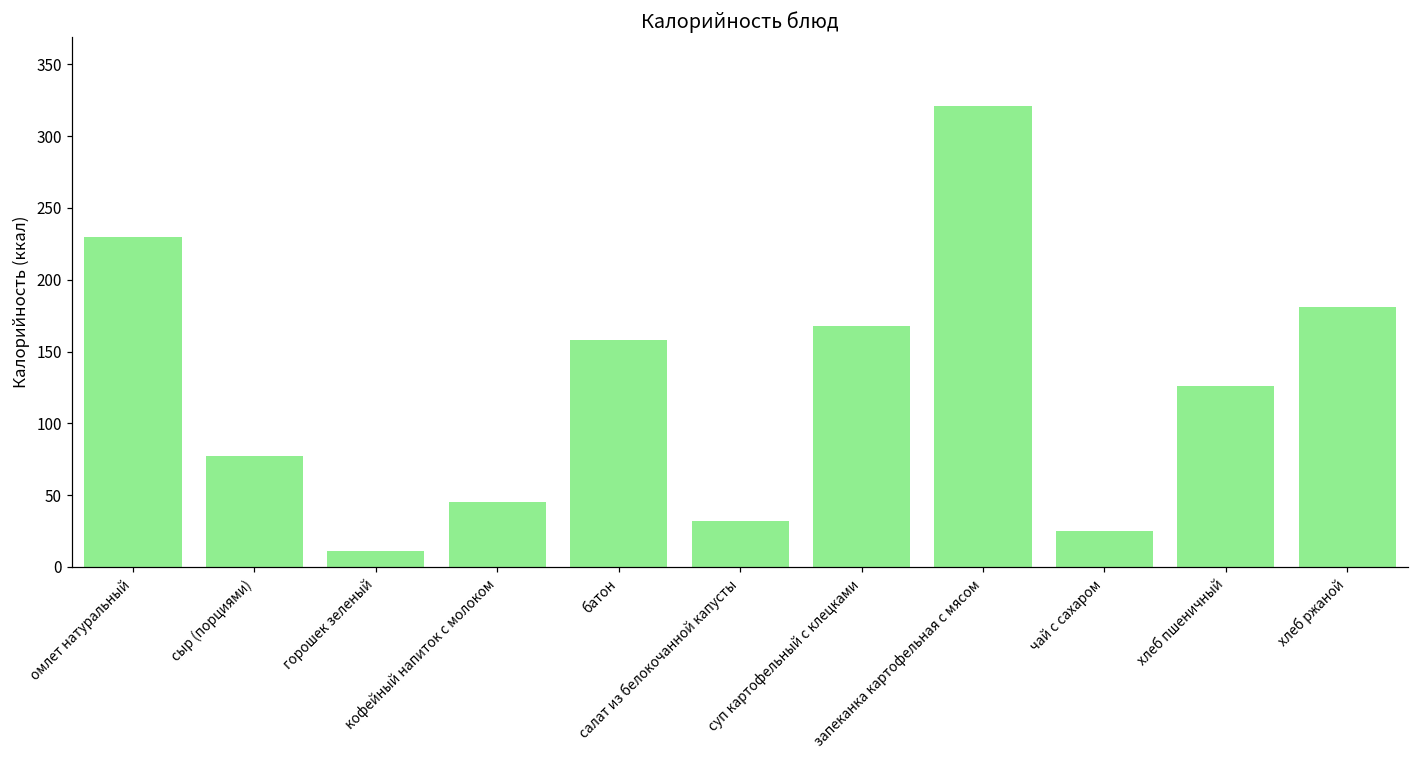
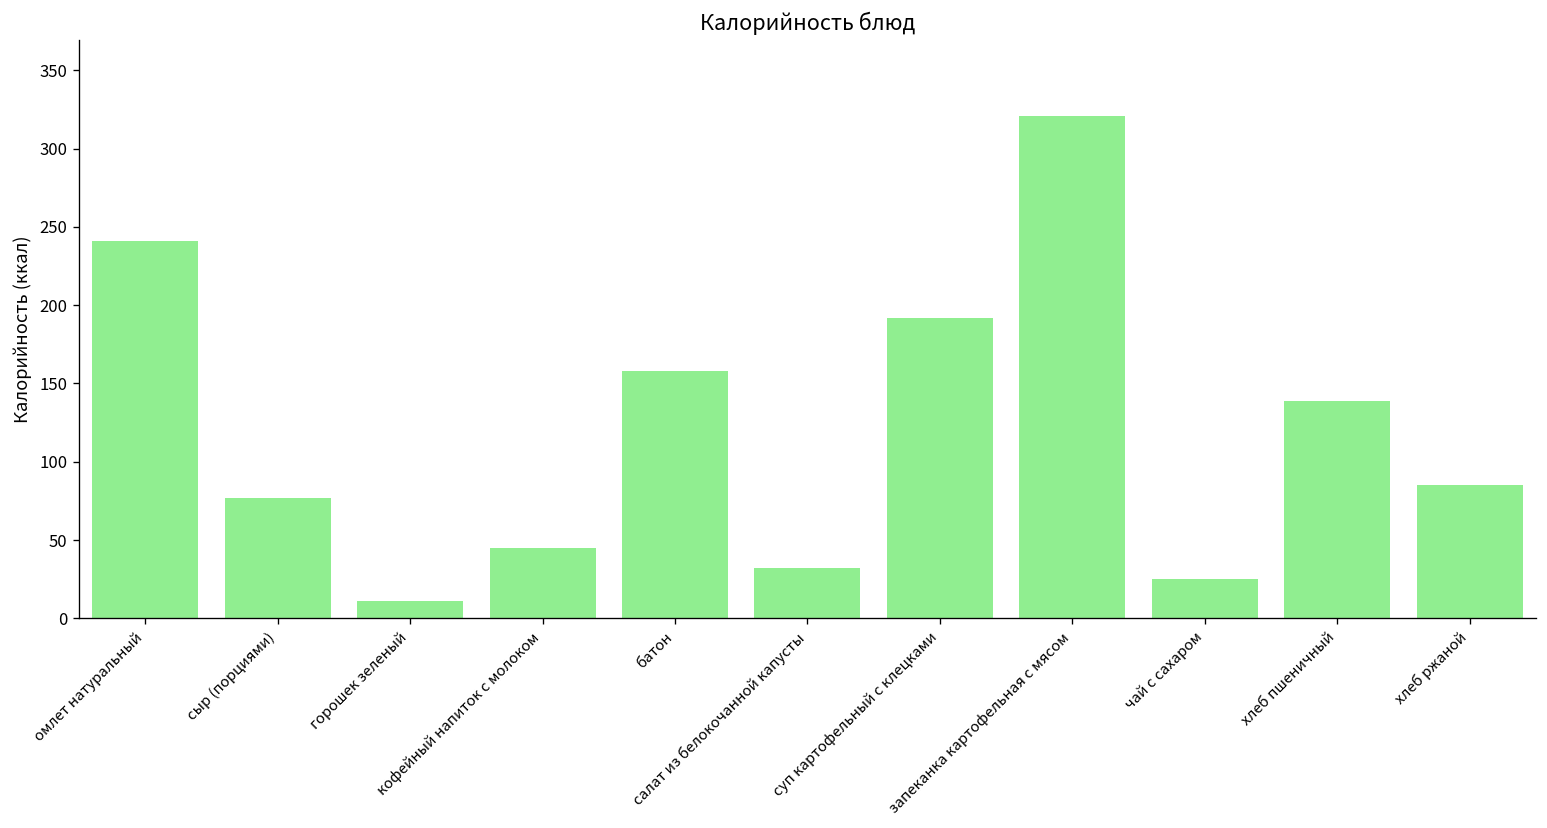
  {
-   "омлет натуральный": 230,
+   "омлет натуральный": 241,
    "сыр (порциями)": 77,
    "горошек зеленый": 11,
    "кофейный напиток с молоком": 45,
    "батон": 158,
    "салат из белокочанной капусты": 32,
-   "суп картофельный с клецками": 168,
+   "суп картофельный с клецками": 192,
    "запеканка картофельная с мясом": 321,
    "чай с сахаром": 25,
-   "хлеб пшеничный": 126,
-   "хлеб ржаной": 181
+   "хлеб пшеничный": 139,
+   "хлеб ржаной": 85
  }
